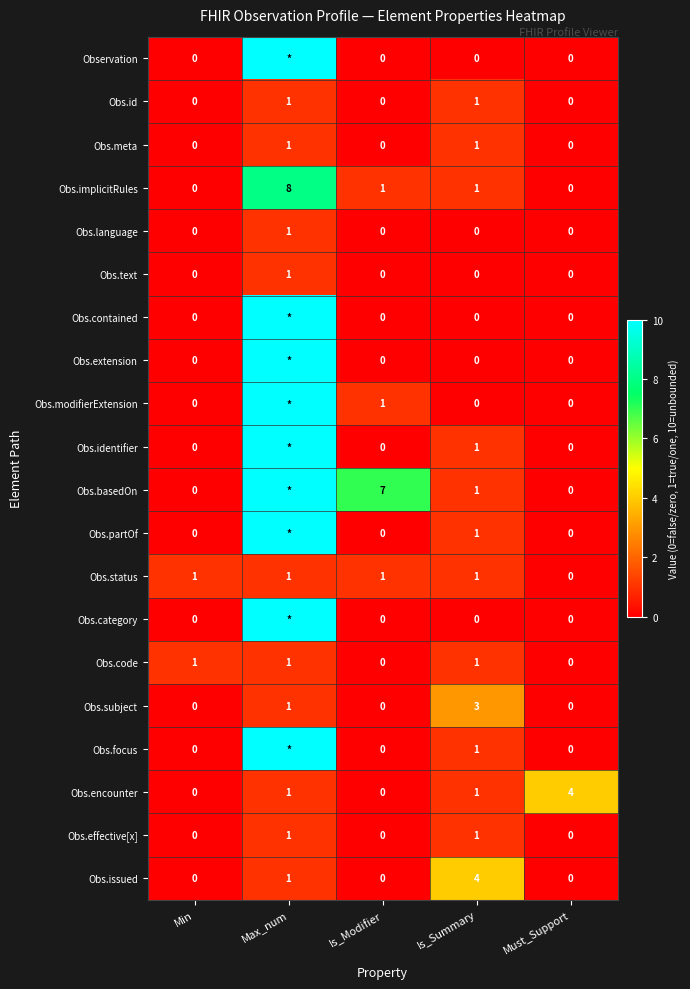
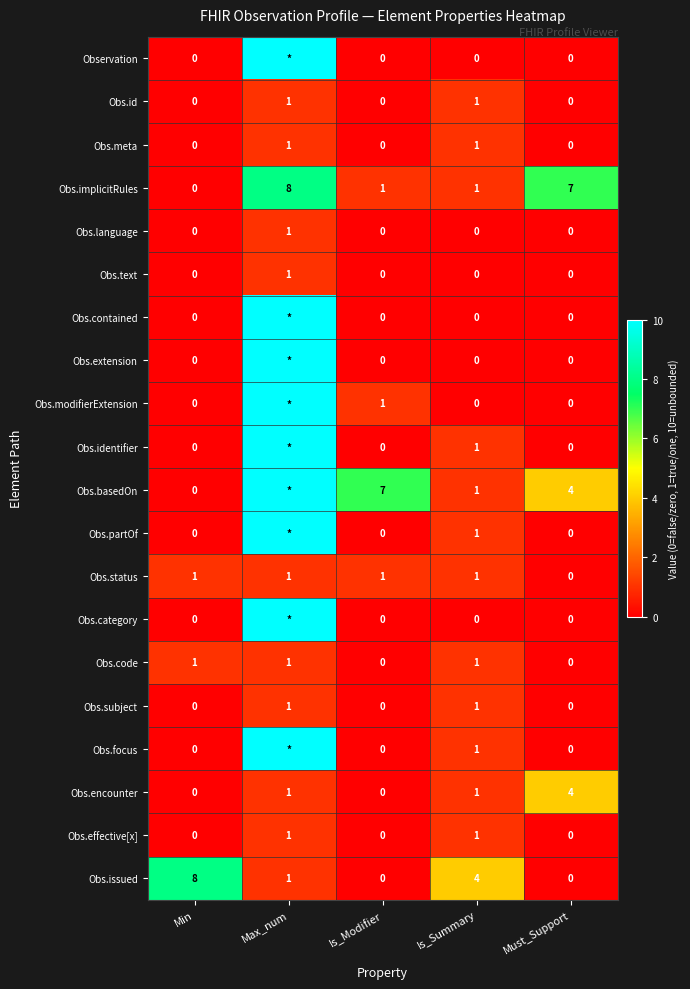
  {
    "Observation": {
      "Min": 0,
      "Is_Modifier": 0,
      "Is_Summary": 0,
      "Must_Support": 0
    },
    "Obs.id": {
      "Min": 0,
      "Max_num": 1,
      "Is_Modifier": 0,
      "Is_Summary": 1,
      "Must_Support": 0
    },
    "Obs.meta": {
      "Min": 0,
      "Max_num": 1,
      "Is_Modifier": 0,
      "Is_Summary": 1,
      "Must_Support": 0
    },
    "Obs.implicitRules": {
      "Min": 0,
      "Max_num": 8,
      "Is_Modifier": 1,
      "Is_Summary": 1,
-     "Must_Support": 0
+     "Must_Support": 7
    },
    "Obs.language": {
      "Min": 0,
      "Max_num": 1,
      "Is_Modifier": 0,
      "Is_Summary": 0,
      "Must_Support": 0
    },
    "Obs.text": {
      "Min": 0,
      "Max_num": 1,
      "Is_Modifier": 0,
      "Is_Summary": 0,
      "Must_Support": 0
    },
    "Obs.contained": {
      "Min": 0,
      "Is_Modifier": 0,
      "Is_Summary": 0,
      "Must_Support": 0
    },
    "Obs.extension": {
      "Min": 0,
      "Is_Modifier": 0,
      "Is_Summary": 0,
      "Must_Support": 0
    },
    "Obs.modifierExtension": {
      "Min": 0,
      "Is_Modifier": 1,
      "Is_Summary": 0,
      "Must_Support": 0
    },
    "Obs.identifier": {
      "Min": 0,
      "Is_Modifier": 0,
      "Is_Summary": 1,
      "Must_Support": 0
    },
    "Obs.basedOn": {
      "Min": 0,
      "Is_Modifier": 7,
      "Is_Summary": 1,
-     "Must_Support": 0
+     "Must_Support": 4
    },
    "Obs.partOf": {
      "Min": 0,
      "Is_Modifier": 0,
      "Is_Summary": 1,
      "Must_Support": 0
    },
    "Obs.status": {
      "Min": 1,
      "Max_num": 1,
      "Is_Modifier": 1,
      "Is_Summary": 1,
      "Must_Support": 0
    },
    "Obs.category": {
      "Min": 0,
      "Is_Modifier": 0,
      "Is_Summary": 0,
      "Must_Support": 0
    },
    "Obs.code": {
      "Min": 1,
      "Max_num": 1,
      "Is_Modifier": 0,
      "Is_Summary": 1,
      "Must_Support": 0
    },
    "Obs.subject": {
      "Min": 0,
      "Max_num": 1,
      "Is_Modifier": 0,
-     "Is_Summary": 3,
+     "Is_Summary": 1,
      "Must_Support": 0
    },
    "Obs.focus": {
      "Min": 0,
      "Is_Modifier": 0,
      "Is_Summary": 1,
      "Must_Support": 0
    },
    "Obs.encounter": {
      "Min": 0,
      "Max_num": 1,
      "Is_Modifier": 0,
      "Is_Summary": 1,
      "Must_Support": 4
    },
    "Obs.effective[x]": {
      "Min": 0,
      "Max_num": 1,
      "Is_Modifier": 0,
      "Is_Summary": 1,
      "Must_Support": 0
    },
    "Obs.issued": {
-     "Min": 0,
+     "Min": 8,
      "Max_num": 1,
      "Is_Modifier": 0,
      "Is_Summary": 4,
      "Must_Support": 0
    }
  }
